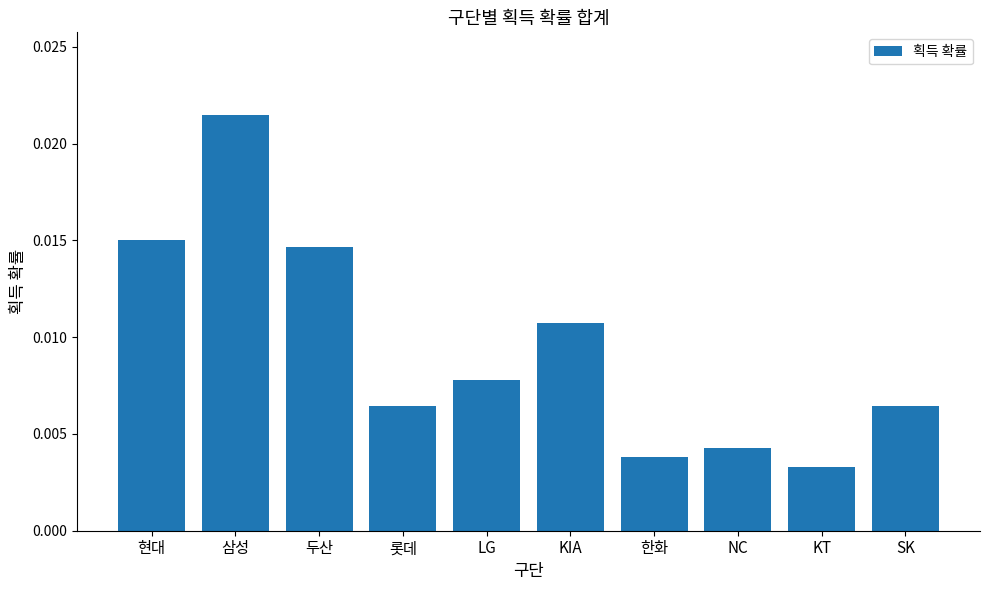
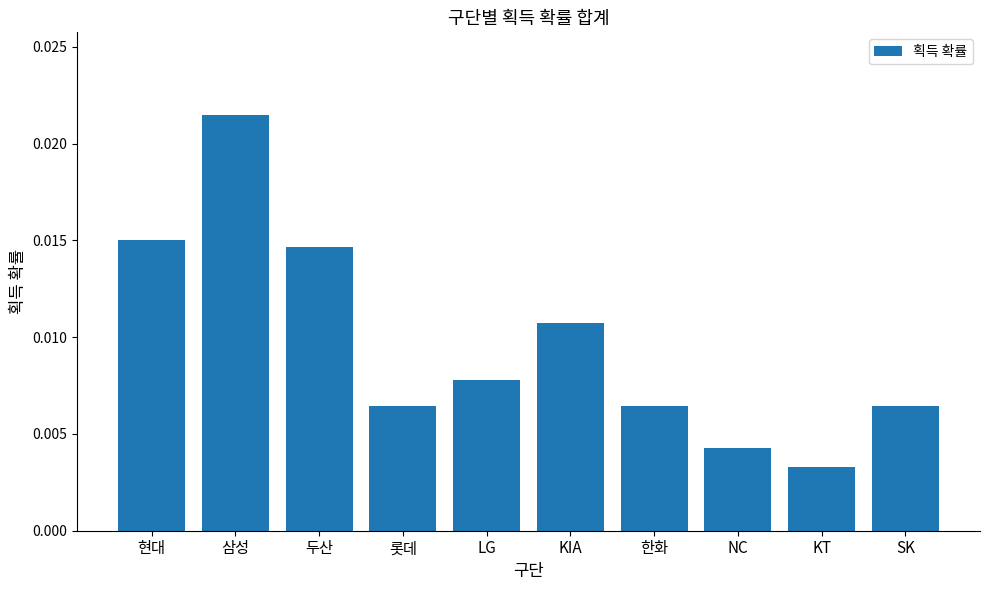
  {
    "현대": 0.0150,
    "삼성": 0.0215,
    "두산": 0.0146,
    "롯데": 0.0064,
    "LG": 0.0078,
    "KIA": 0.0107,
-   "한화": 0.0038,
+   "한화": 0.0064,
    "NC": 0.0043,
    "KT": 0.0033,
    "SK": 0.0064
  }
